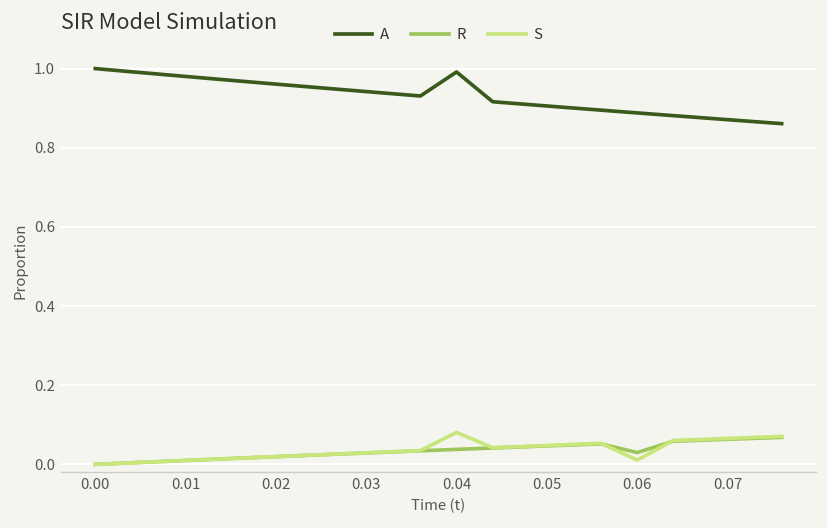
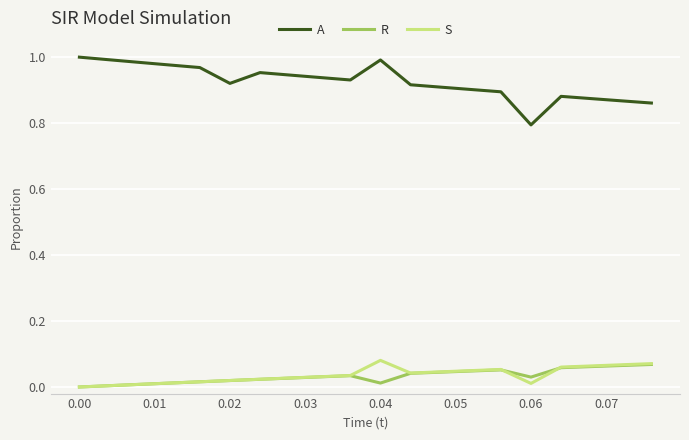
  {
    "A": {
      "0.00": 1.00,
-     "0.02": 0.96,
+     "0.02": 0.92,
      "0.04": 0.99,
-     "0.06": 0.89
+     "0.06": 0.79
    },
    "R": {
-     "0.04": 0.04,
+     "0.04": 0.01,
      "0.06": 0.03
    },
    "S": {
      "0.04": 0.08,
      "0.06": 0.01
    }
  }
